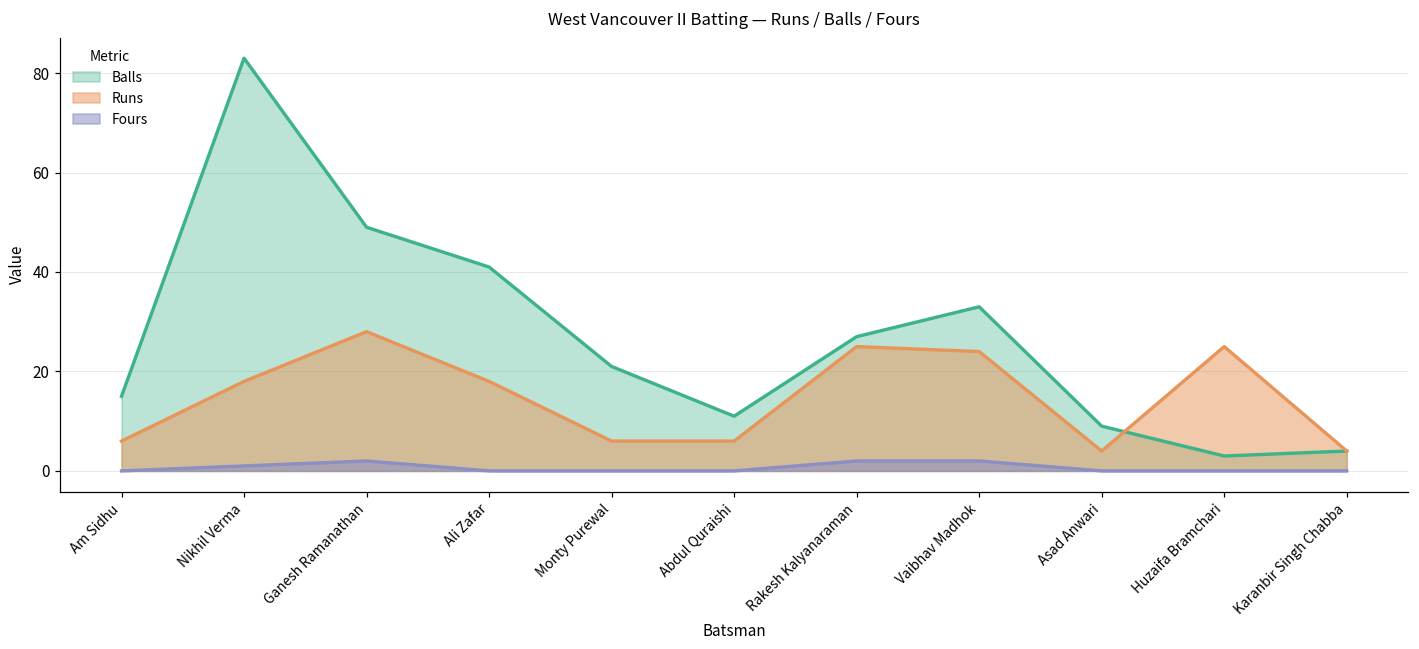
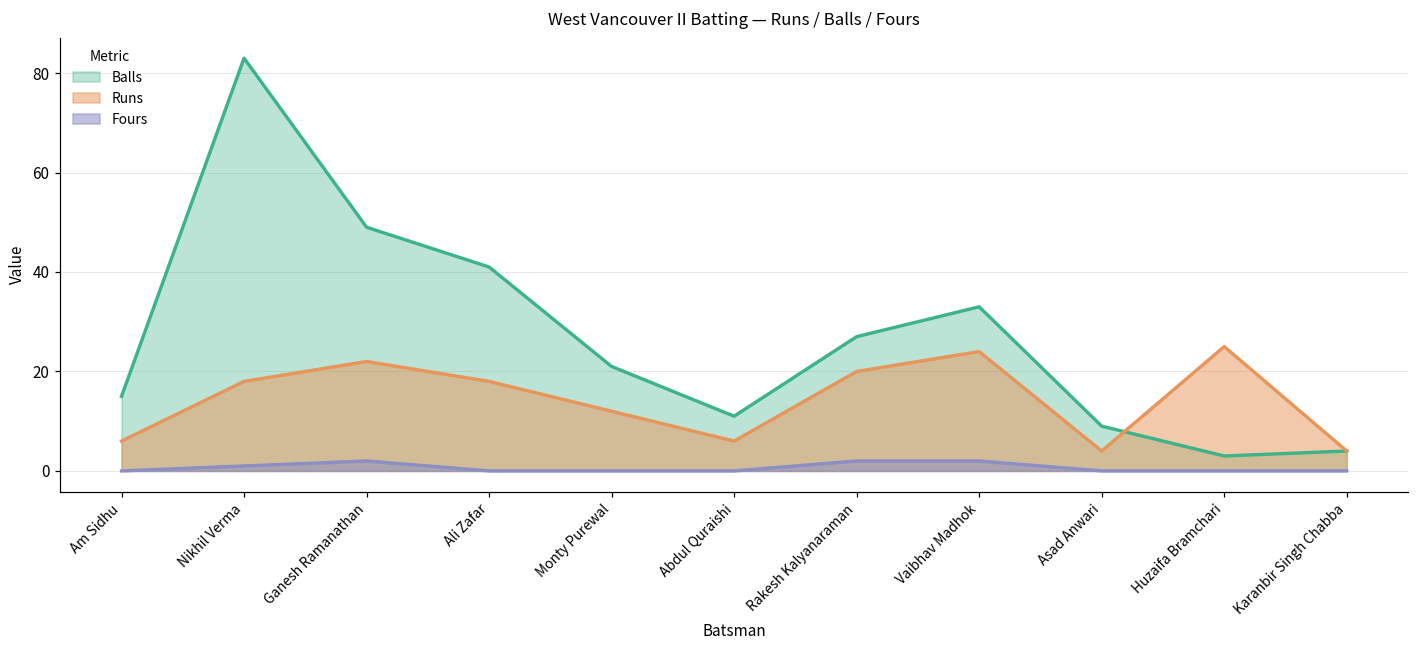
  {
    "Runs": {
      "Am Sidhu": 6,
      "Nikhil Verma": 18,
-     "Ganesh Ramanathan": 28,
+     "Ganesh Ramanathan": 22,
      "Ali Zafar": 18,
-     "Monty Purewal": 6,
+     "Monty Purewal": 12,
      "Abdul Quraishi": 6,
-     "Rakesh Kalyanaraman": 25,
+     "Rakesh Kalyanaraman": 20,
      "Vaibhav Madhok": 24,
      "Asad Anwari": 4,
      "Huzaifa Bramchari": 25
    }
  }
